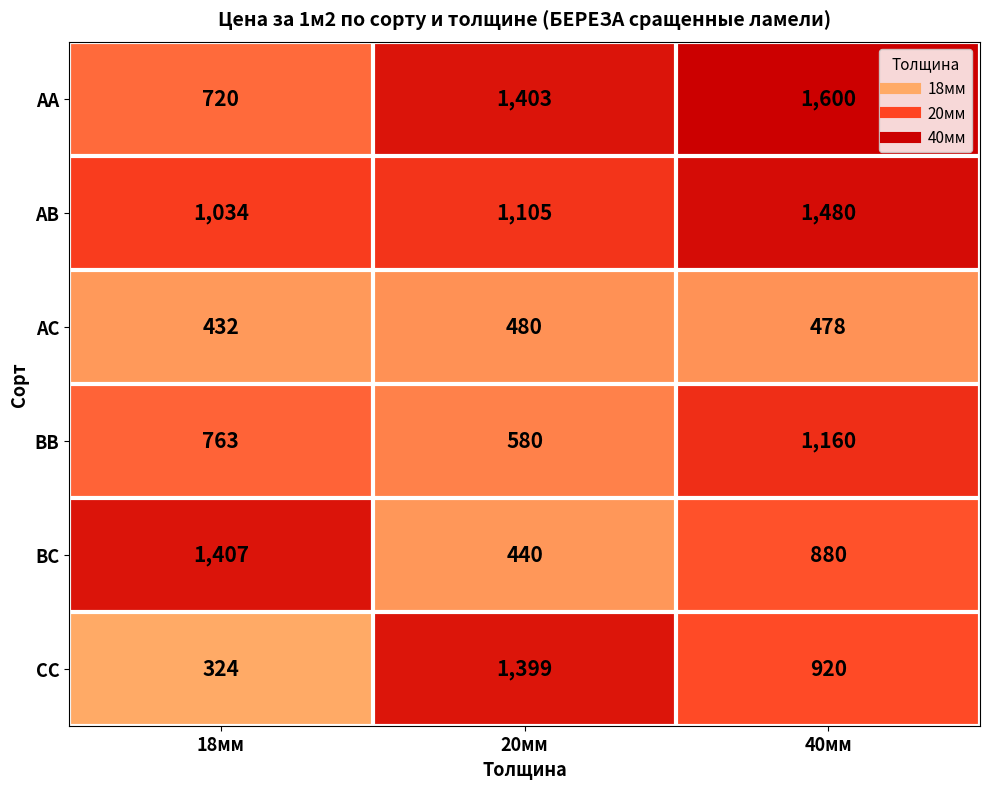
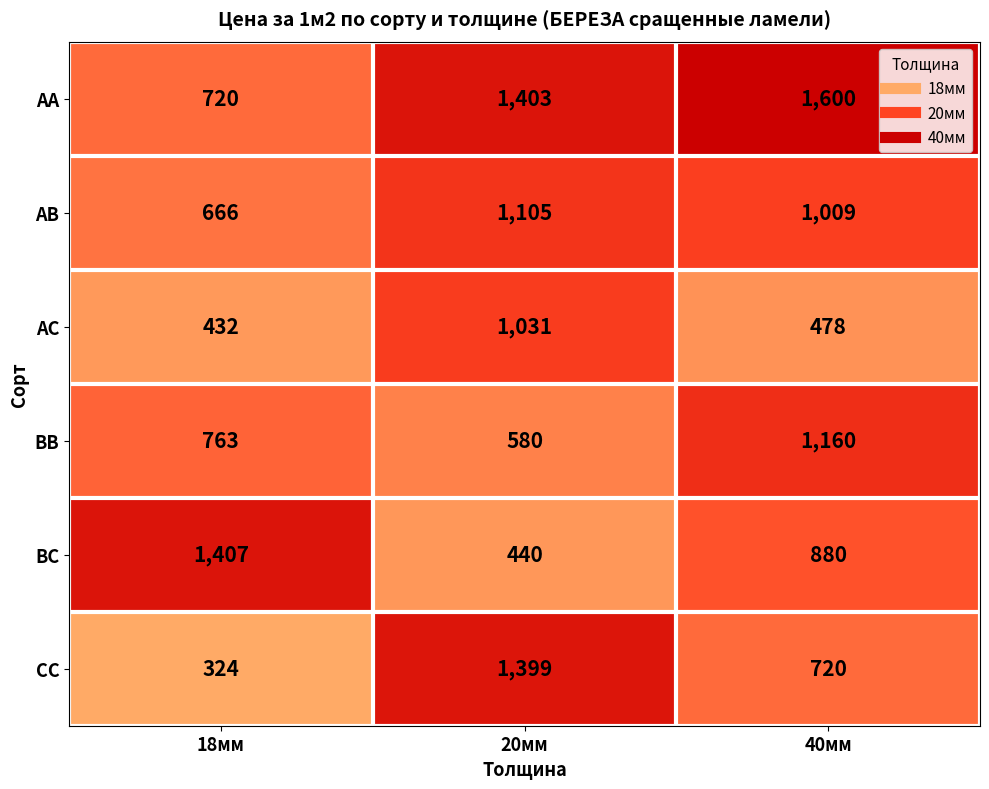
  {
    "АА": {
      "18мм": "720",
      "20мм": "1,403",
      "40мм": "1,600"
    },
    "АВ": {
-     "18мм": "1,034",
+     "18мм": "666",
      "20мм": "1,105",
-     "40мм": "1,480"
+     "40мм": "1,009"
    },
    "АС": {
      "18мм": "432",
-     "20мм": "480",
+     "20мм": "1,031",
      "40мм": "478"
    },
    "ВВ": {
      "18мм": "763",
      "20мм": "580",
      "40мм": "1,160"
    },
    "ВС": {
      "18мм": "1,407",
      "20мм": "440",
      "40мм": "880"
    },
    "СС": {
      "18мм": "324",
      "20мм": "1,399",
-     "40мм": "920"
+     "40мм": "720"
    }
  }
